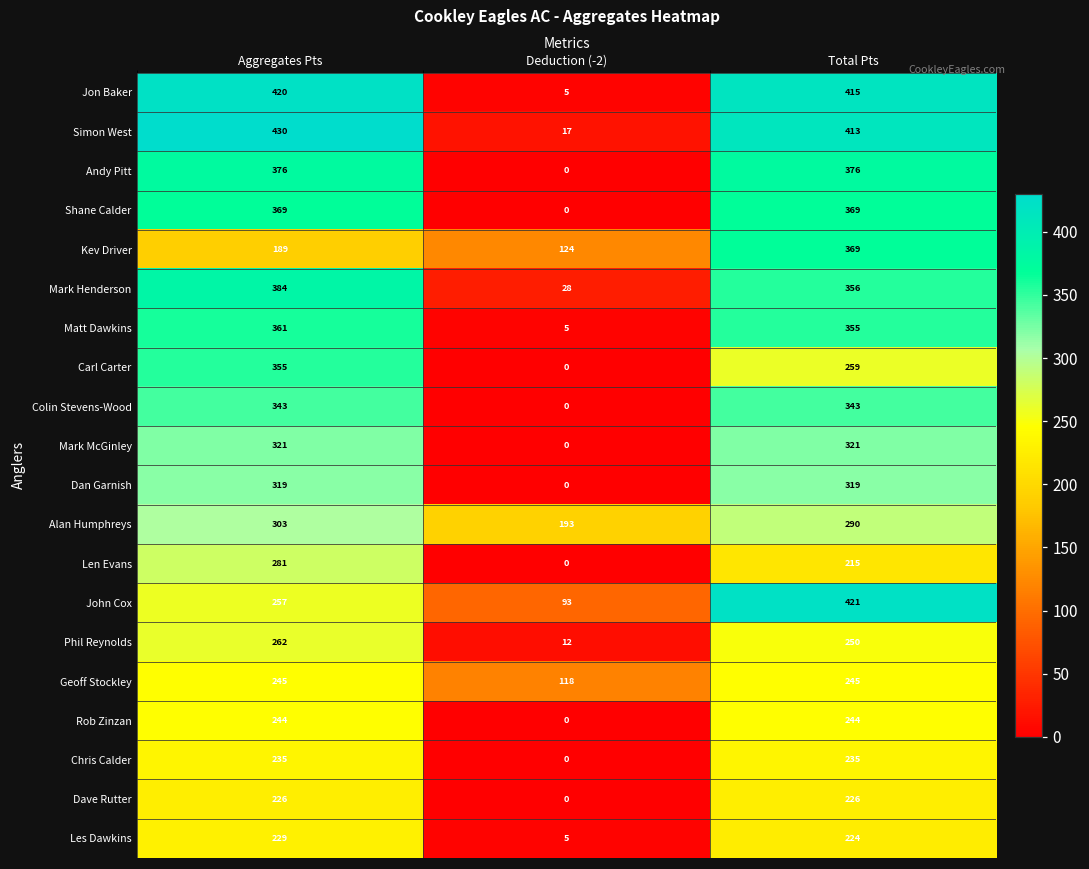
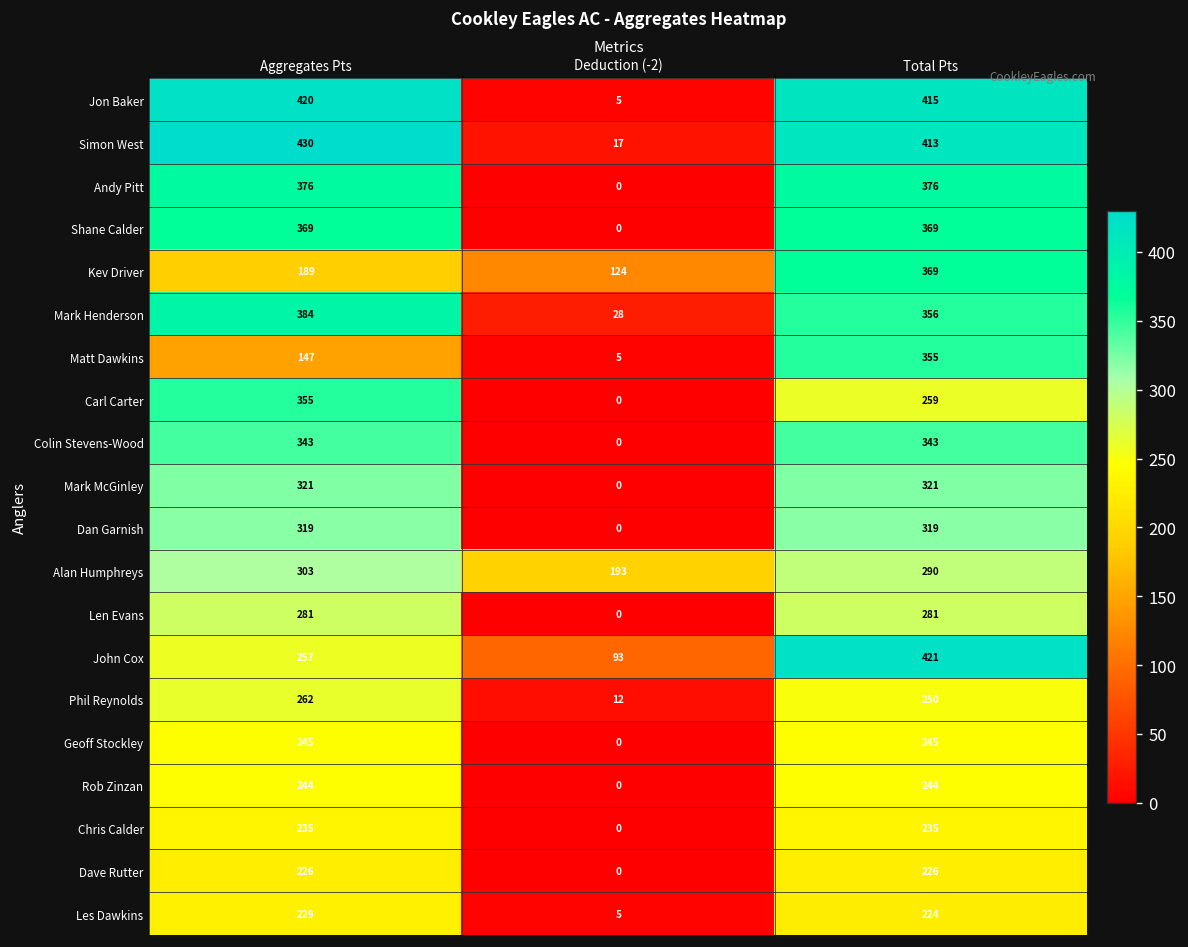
  {
    "Jon Baker": {
      "Aggregates Pts": 420,
      "Deduction (-2)": 5,
      "Total Pts": 415
    },
    "Simon West": {
      "Aggregates Pts": 430,
      "Deduction (-2)": 17,
      "Total Pts": 413
    },
    "Andy Pitt": {
      "Aggregates Pts": 376,
      "Deduction (-2)": 0,
      "Total Pts": 376
    },
    "Shane Calder": {
      "Aggregates Pts": 369,
      "Deduction (-2)": 0,
      "Total Pts": 369
    },
    "Kev Driver": {
      "Aggregates Pts": 189,
      "Deduction (-2)": 124,
      "Total Pts": 369
    },
    "Mark Henderson": {
      "Aggregates Pts": 384,
      "Deduction (-2)": 28,
      "Total Pts": 356
    },
    "Matt Dawkins": {
-     "Aggregates Pts": 361,
+     "Aggregates Pts": 147,
      "Deduction (-2)": 5,
      "Total Pts": 355
    },
    "Carl Carter": {
      "Aggregates Pts": 355,
      "Deduction (-2)": 0,
      "Total Pts": 259
    },
    "Colin Stevens-Wood": {
      "Aggregates Pts": 343,
      "Deduction (-2)": 0,
      "Total Pts": 343
    },
    "Mark McGinley": {
      "Aggregates Pts": 321,
      "Deduction (-2)": 0,
      "Total Pts": 321
    },
    "Dan Garnish": {
      "Aggregates Pts": 319,
      "Deduction (-2)": 0,
      "Total Pts": 319
    },
    "Alan Humphreys": {
      "Aggregates Pts": 303,
      "Deduction (-2)": 193,
      "Total Pts": 290
    },
    "Len Evans": {
      "Aggregates Pts": 281,
      "Deduction (-2)": 0,
-     "Total Pts": 215
+     "Total Pts": 281
    },
    "John Cox": {
      "Aggregates Pts": 257,
      "Deduction (-2)": 93,
      "Total Pts": 421
    },
    "Phil Reynolds": {
      "Aggregates Pts": 262,
      "Deduction (-2)": 12,
      "Total Pts": 250
    },
    "Geoff Stockley": {
      "Aggregates Pts": 245,
-     "Deduction (-2)": 118,
+     "Deduction (-2)": 0,
      "Total Pts": 245
    },
    "Rob Zinzan": {
      "Aggregates Pts": 244,
      "Deduction (-2)": 0,
      "Total Pts": 244
    },
    "Chris Calder": {
      "Aggregates Pts": 235,
      "Deduction (-2)": 0,
      "Total Pts": 235
    },
    "Dave Rutter": {
      "Aggregates Pts": 226,
      "Deduction (-2)": 0,
      "Total Pts": 226
    },
    "Les Dawkins": {
      "Aggregates Pts": 229,
      "Deduction (-2)": 5,
      "Total Pts": 224
    }
  }
